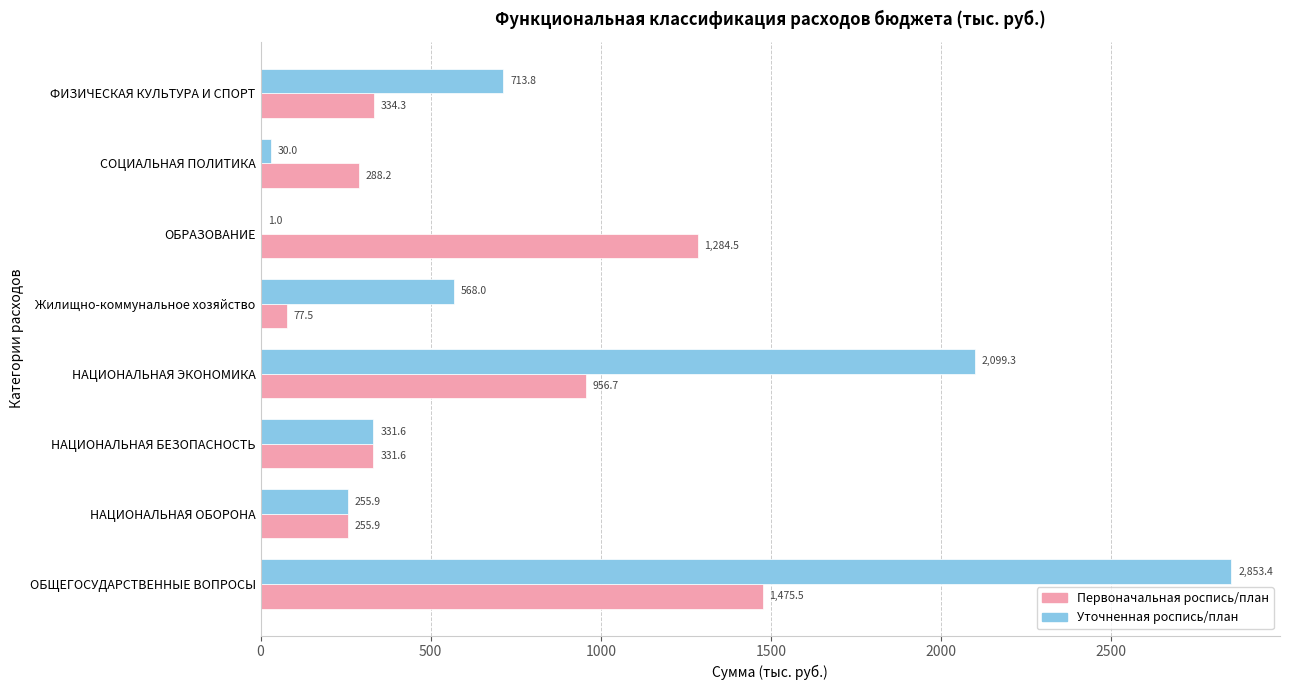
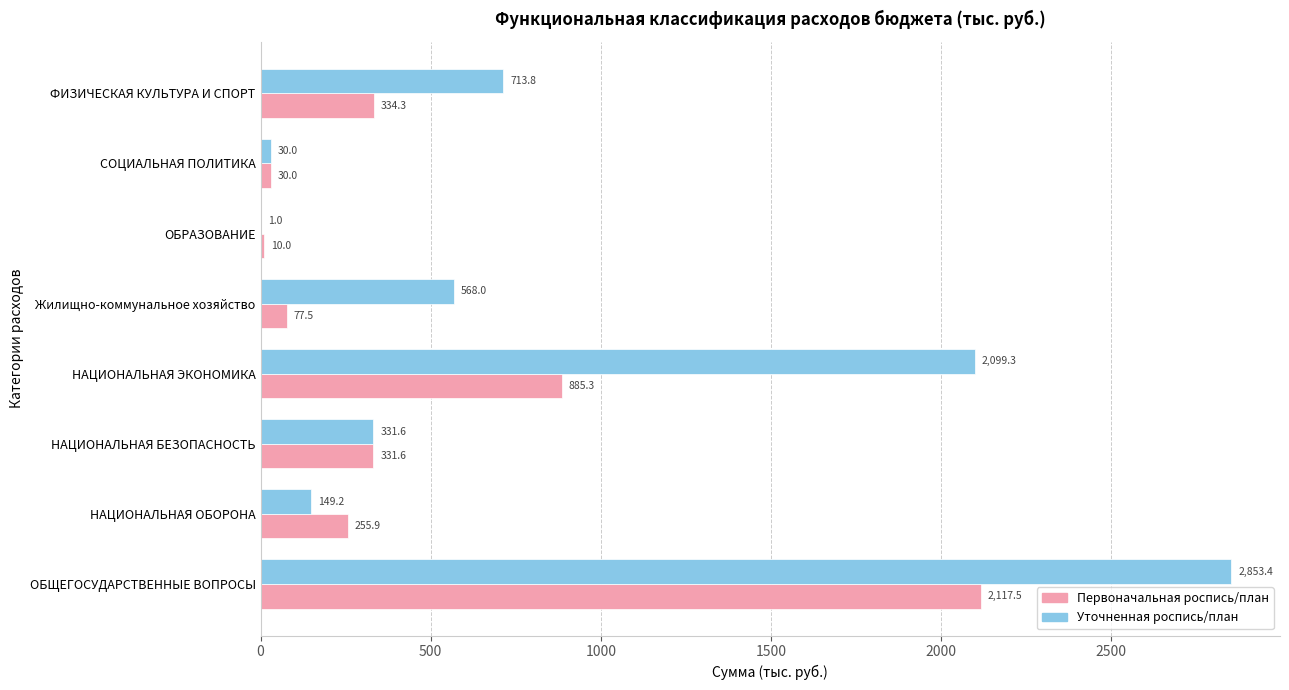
  {
    "Первоначальная роспись/план": {
      "ФИЗИЧЕСКАЯ КУЛЬТУРА И СПОРТ": "334.3",
-     "СОЦИАЛЬНАЯ ПОЛИТИКА": "288.2",
-     "ОБРАЗОВАНИЕ": "1,284.5",
+     "СОЦИАЛЬНАЯ ПОЛИТИКА": "30.0",
+     "ОБРАЗОВАНИЕ": "10.0",
      "Жилищно-коммунальное хозяйство": "77.5",
-     "НАЦИОНАЛЬНАЯ ЭКОНОМИКА": "956.7",
+     "НАЦИОНАЛЬНАЯ ЭКОНОМИКА": "885.3",
      "НАЦИОНАЛЬНАЯ БЕЗОПАСНОСТЬ": "331.6",
      "НАЦИОНАЛЬНАЯ ОБОРОНА": "255.9",
-     "ОБЩЕГОСУДАРСТВЕННЫЕ ВОПРОСЫ": "1,475.5"
+     "ОБЩЕГОСУДАРСТВЕННЫЕ ВОПРОСЫ": "2,117.5"
    },
    "Уточненная роспись/план": {
      "ФИЗИЧЕСКАЯ КУЛЬТУРА И СПОРТ": "713.8",
      "СОЦИАЛЬНАЯ ПОЛИТИКА": "30.0",
      "ОБРАЗОВАНИЕ": "1.0",
      "Жилищно-коммунальное хозяйство": "568.0",
      "НАЦИОНАЛЬНАЯ ЭКОНОМИКА": "2,099.3",
      "НАЦИОНАЛЬНАЯ БЕЗОПАСНОСТЬ": "331.6",
-     "НАЦИОНАЛЬНАЯ ОБОРОНА": "255.9",
+     "НАЦИОНАЛЬНАЯ ОБОРОНА": "149.2",
      "ОБЩЕГОСУДАРСТВЕННЫЕ ВОПРОСЫ": "2,853.4"
    }
  }
